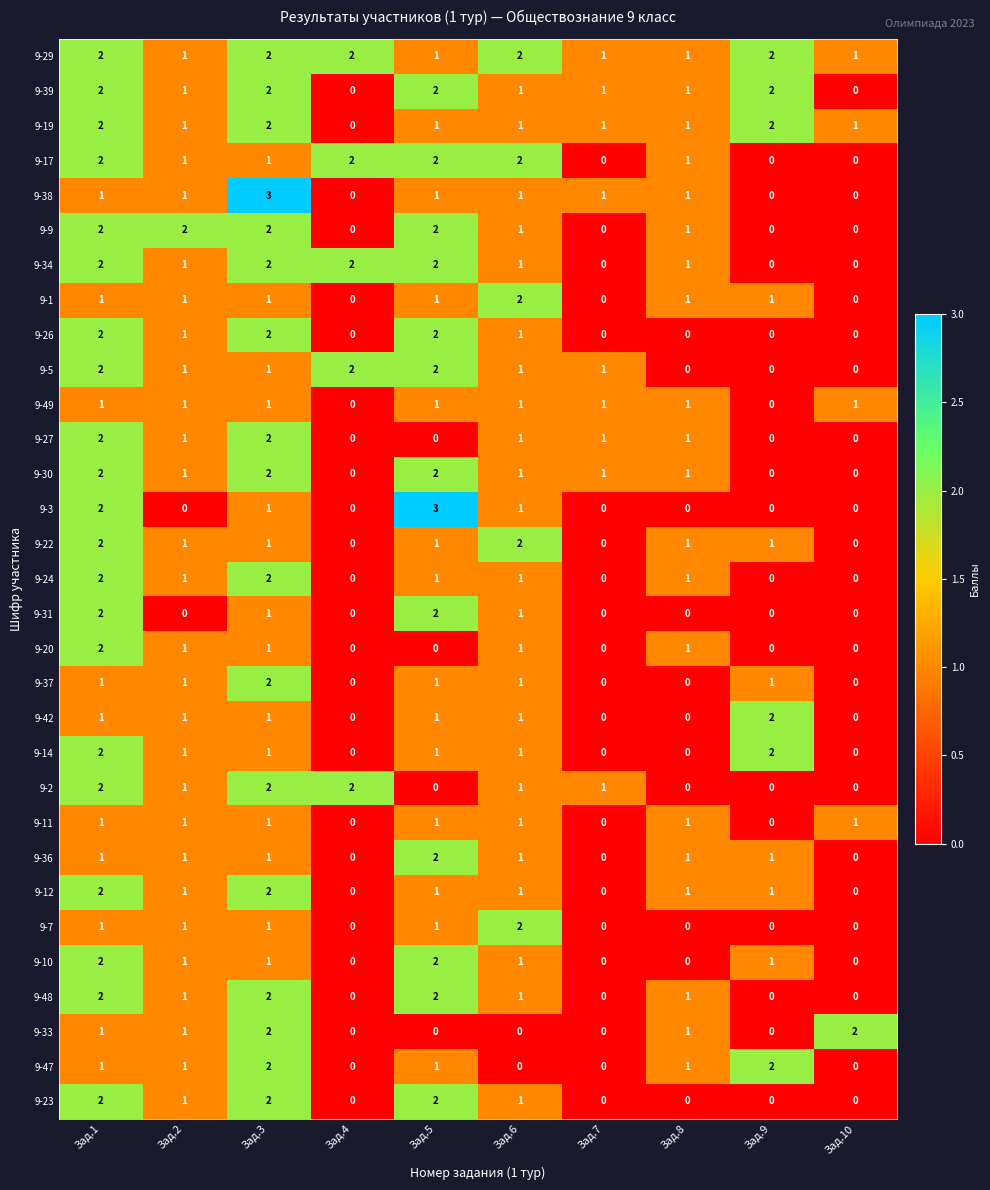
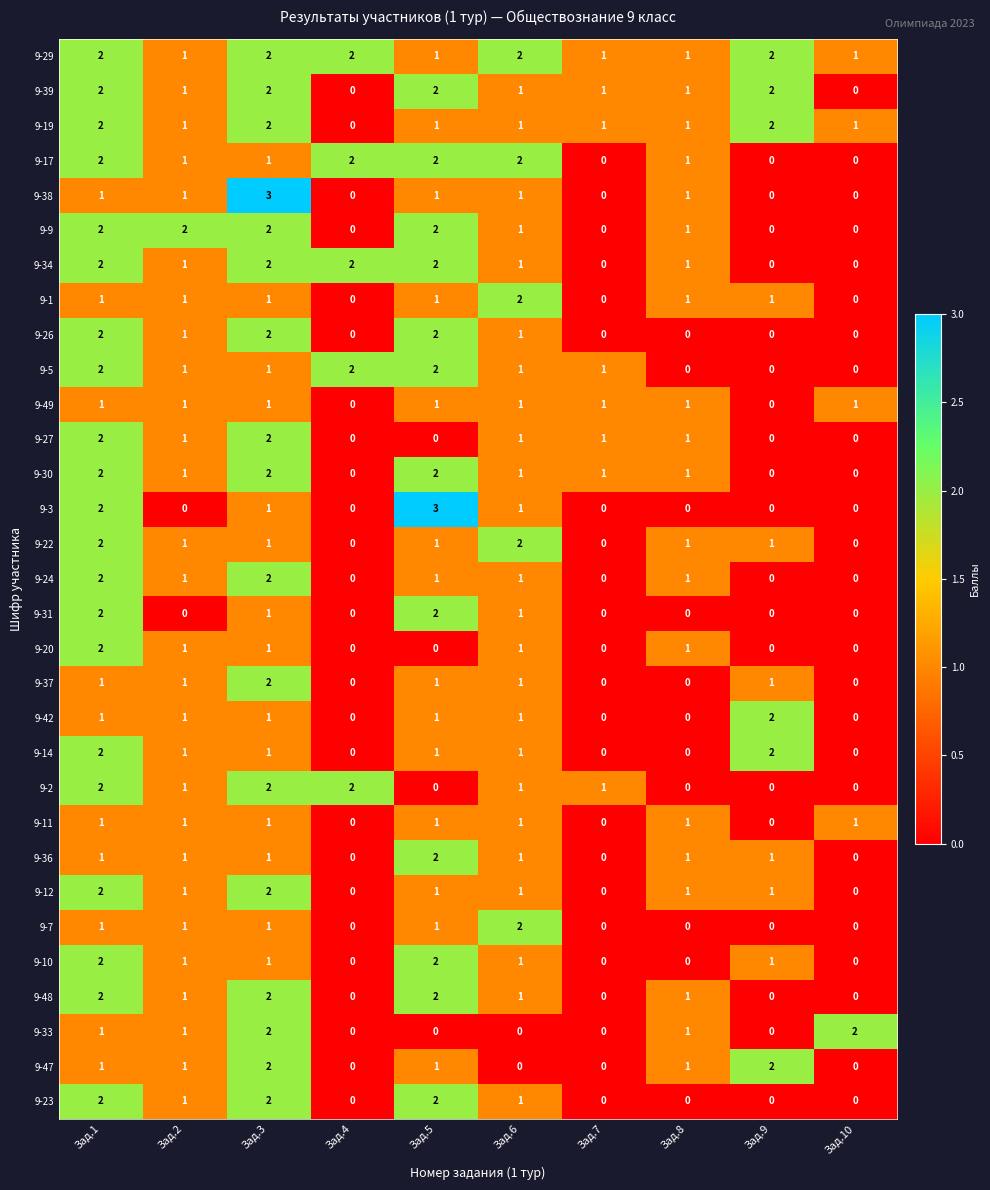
  {
    "9-38": {
      "Зад.1": 1,
      "Зад.2": 1,
      "Зад.3": 3,
      "Зад.4": 0,
      "Зад.5": 1,
      "Зад.6": 1,
-     "Зад.7": 1,
+     "Зад.7": 0,
      "Зад.8": 1,
      "Зад.9": 0,
      "Зад.10": 0
    }
  }
